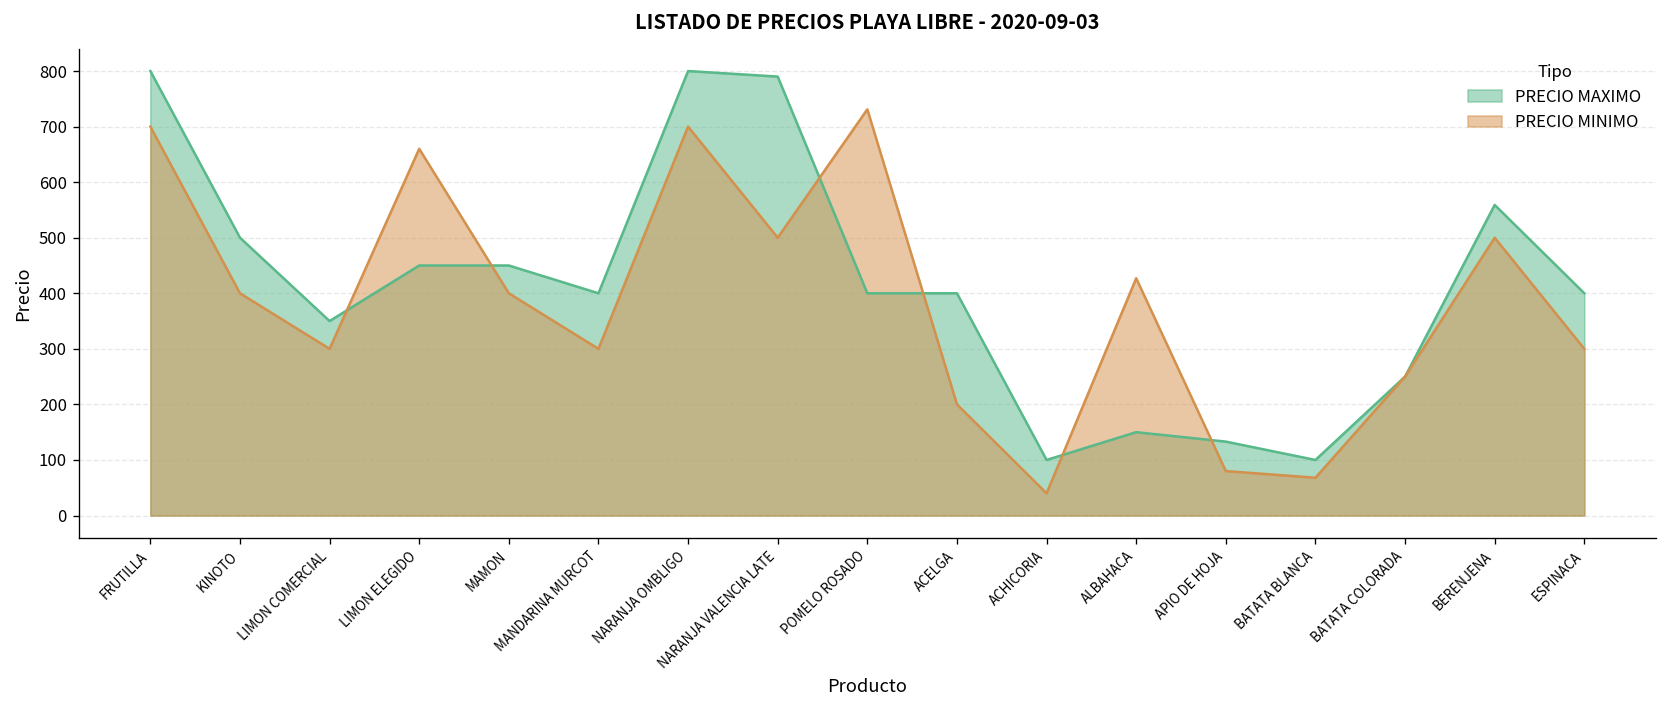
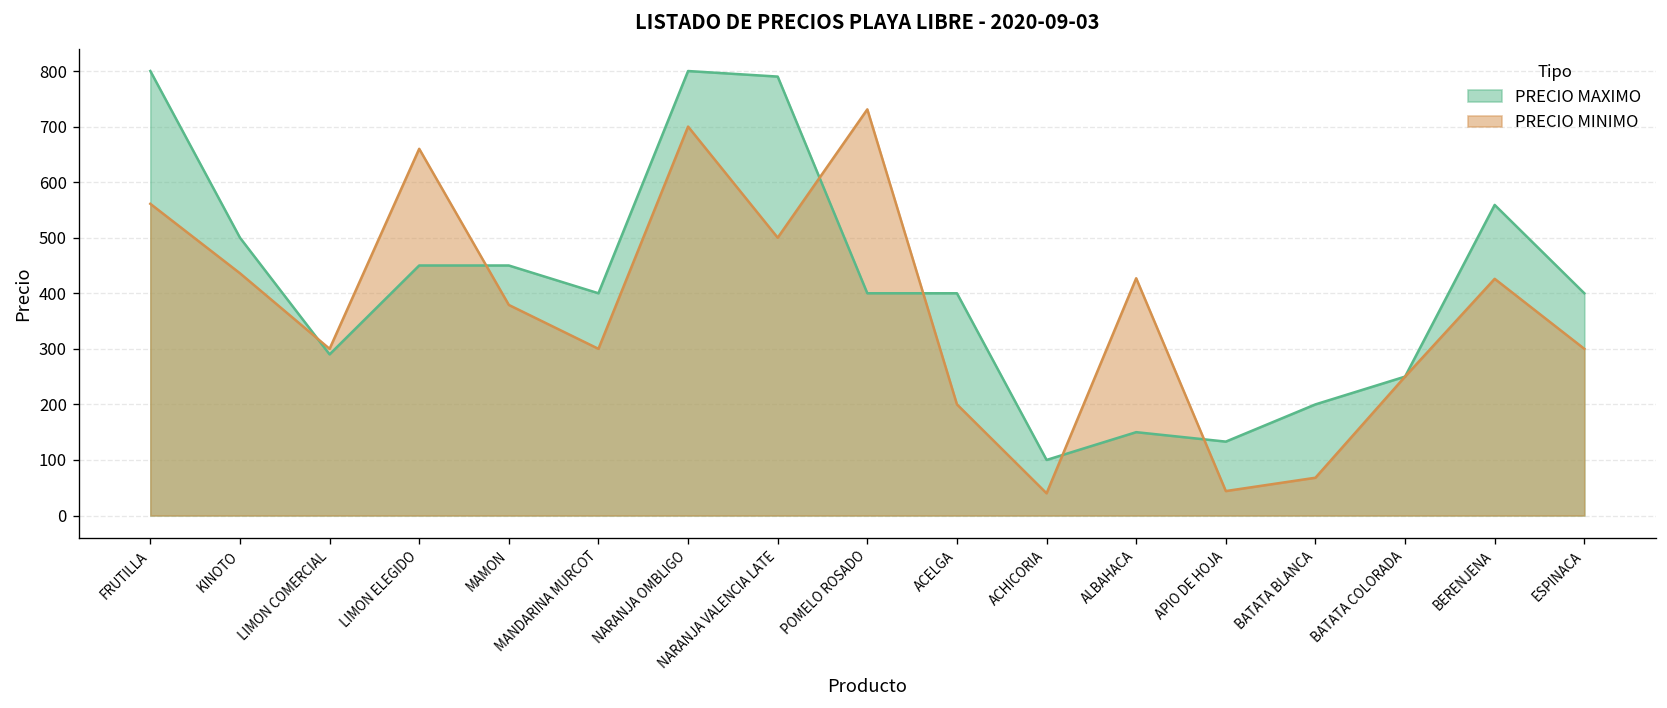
  {
    "PRECIO MAXIMO": {
      "FRUTILLA": 800,
      "KINOTO": 500,
-     "LIMON COMERCIAL": 350,
+     "LIMON COMERCIAL": 290,
      "LIMON ELEGIDO": 450,
      "MAMON": 450,
      "MANDARINA MURCOT": 400,
      "NARANJA OMBLIGO": 800,
      "NARANJA VALENCIA LATE": 790,
      "POMELO ROSADO": 400,
      "ACELGA": 400,
      "ACHICORIA": 100,
      "ALBAHACA": 150,
      "APIO DE HOJA": 130,
-     "BATATA BLANCA": 100,
+     "BATATA BLANCA": 200,
      "BERENJENA": 560,
      "ESPINACA": 400
    },
    "PRECIO MINIMO": {
-     "FRUTILLA": 700,
-     "KINOTO": 400,
+     "FRUTILLA": 560,
+     "KINOTO": 440,
      "LIMON COMERCIAL": 300,
      "LIMON ELEGIDO": 660,
-     "MAMON": 400,
+     "MAMON": 380,
      "MANDARINA MURCOT": 300,
      "NARANJA OMBLIGO": 700,
      "NARANJA VALENCIA LATE": 500,
      "POMELO ROSADO": 730,
      "ACELGA": 200,
      "ACHICORIA": 40,
      "ALBAHACA": 430,
-     "APIO DE HOJA": 80,
+     "APIO DE HOJA": 40,
      "BATATA BLANCA": 70,
-     "BERENJENA": 500,
+     "BERENJENA": 430,
      "ESPINACA": 300
    }
  }
